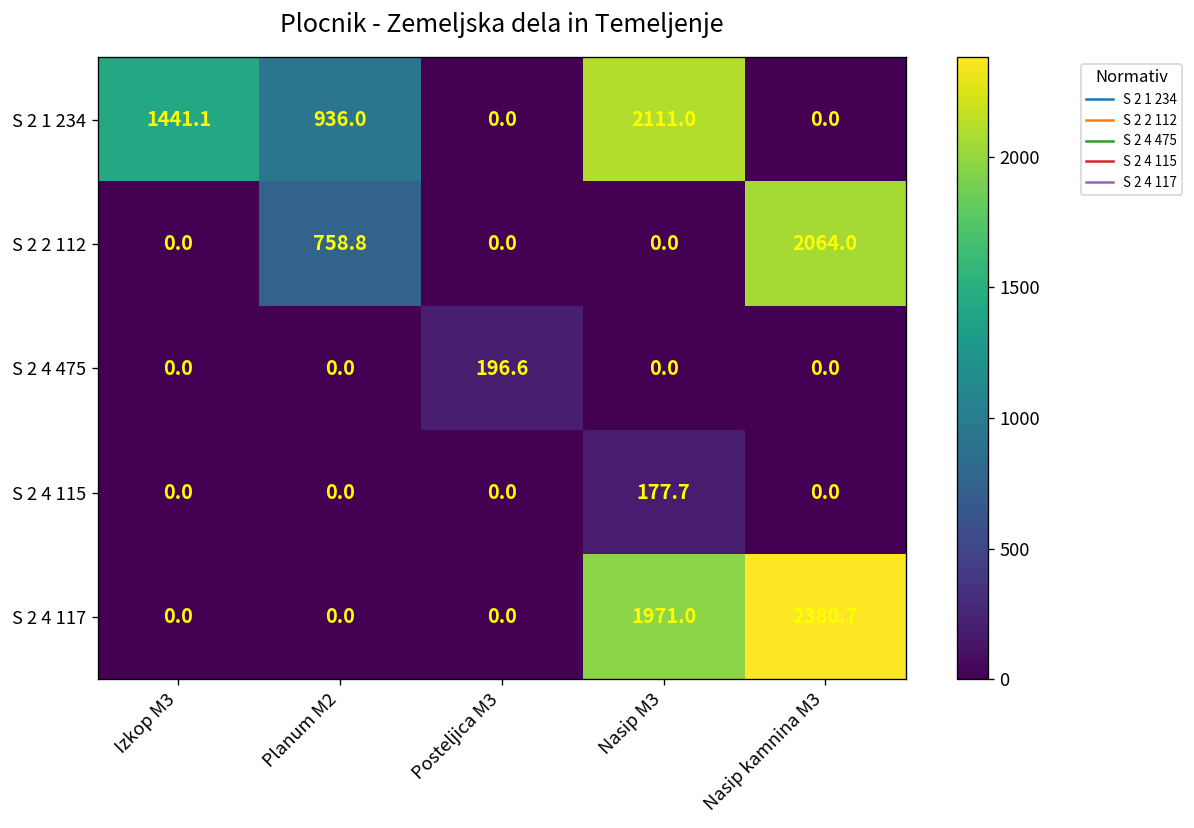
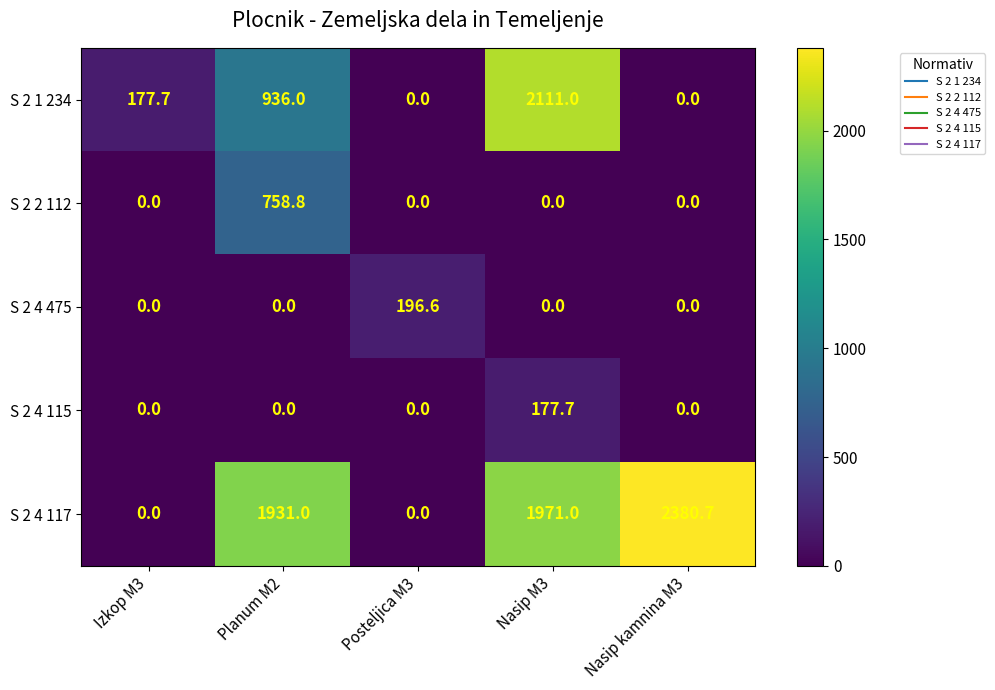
  {
    "S 2 1 234": {
-     "Izkop M3": 1441.1,
+     "Izkop M3": 177.7,
      "Planum M2": 936.0,
      "Posteljica M3": 0.0,
      "Nasip M3": 2111.0,
      "Nasip kamnina M3": 0.0
    },
    "S 2 2 112": {
      "Izkop M3": 0.0,
      "Planum M2": 758.8,
      "Posteljica M3": 0.0,
      "Nasip M3": 0.0,
-     "Nasip kamnina M3": 2064.0
+     "Nasip kamnina M3": 0.0
    },
    "S 2 4 475": {
      "Izkop M3": 0.0,
      "Planum M2": 0.0,
      "Posteljica M3": 196.6,
      "Nasip M3": 0.0,
      "Nasip kamnina M3": 0.0
    },
    "S 2 4 115": {
      "Izkop M3": 0.0,
      "Planum M2": 0.0,
      "Posteljica M3": 0.0,
      "Nasip M3": 177.7,
      "Nasip kamnina M3": 0.0
    },
    "S 2 4 117": {
      "Izkop M3": 0.0,
-     "Planum M2": 0.0,
+     "Planum M2": 1931.0,
      "Posteljica M3": 0.0,
      "Nasip M3": 1971.0
    }
  }
